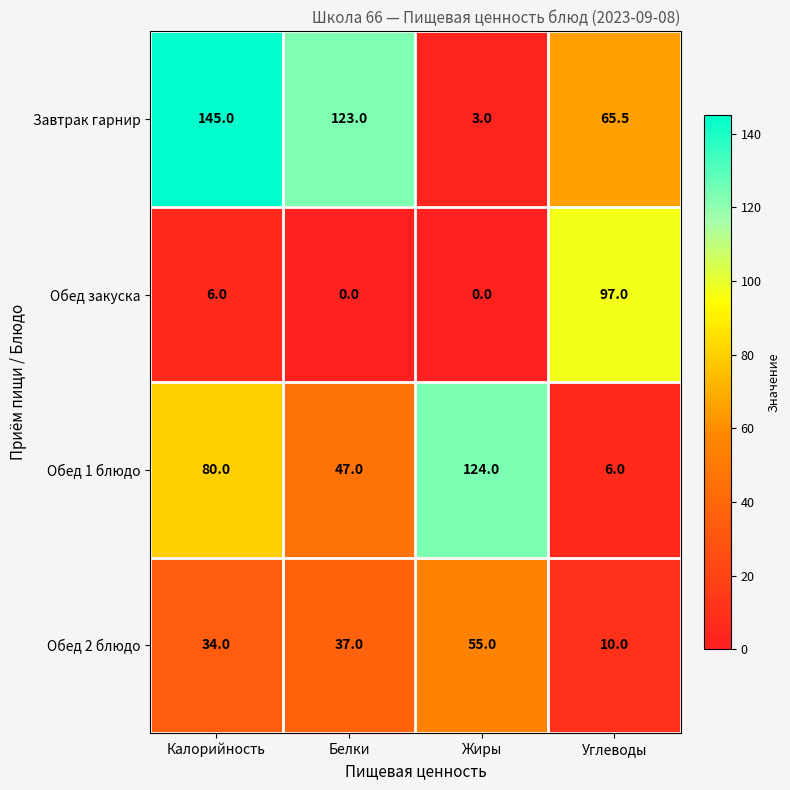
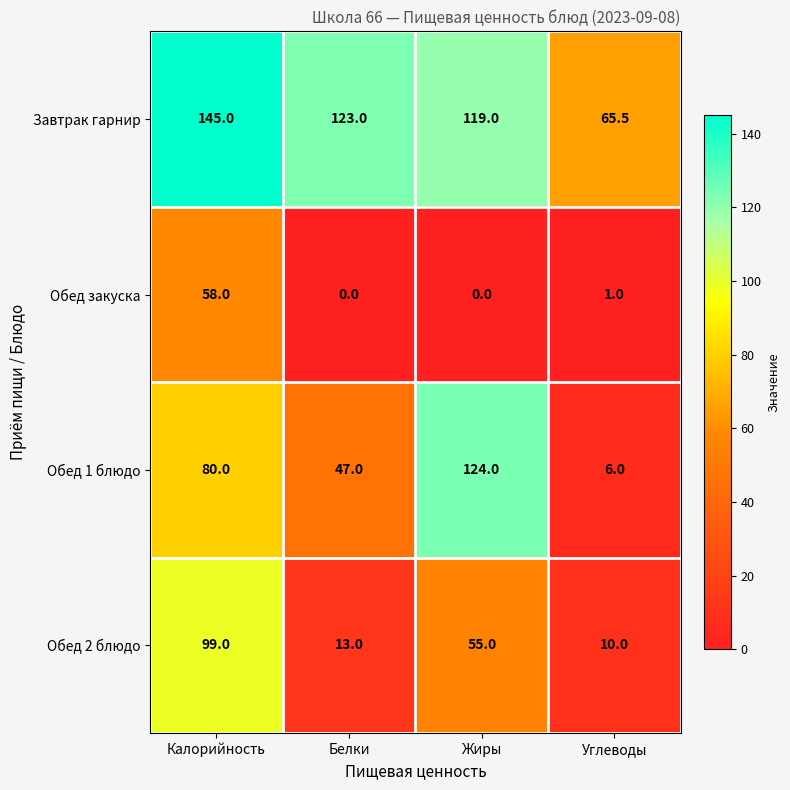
  {
    "Завтрак гарнир": {
      "Калорийность": 145.0,
      "Белки": 123.0,
-     "Жиры": 3.0,
+     "Жиры": 119.0,
      "Углеводы": 65.5
    },
    "Обед закуска": {
-     "Калорийность": 6.0,
+     "Калорийность": 58.0,
      "Белки": 0.0,
      "Жиры": 0.0,
-     "Углеводы": 97.0
+     "Углеводы": 1.0
    },
    "Обед 1 блюдо": {
      "Калорийность": 80.0,
      "Белки": 47.0,
      "Жиры": 124.0,
      "Углеводы": 6.0
    },
    "Обед 2 блюдо": {
-     "Калорийность": 34.0,
-     "Белки": 37.0,
+     "Калорийность": 99.0,
+     "Белки": 13.0,
      "Жиры": 55.0,
      "Углеводы": 10.0
    }
  }
